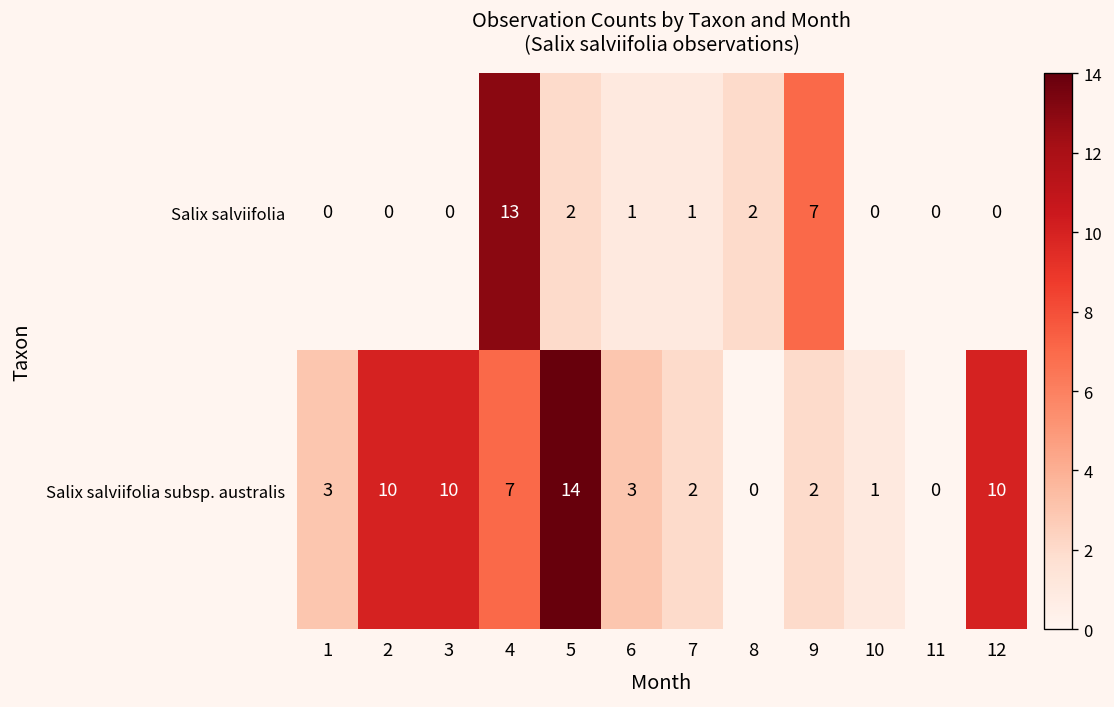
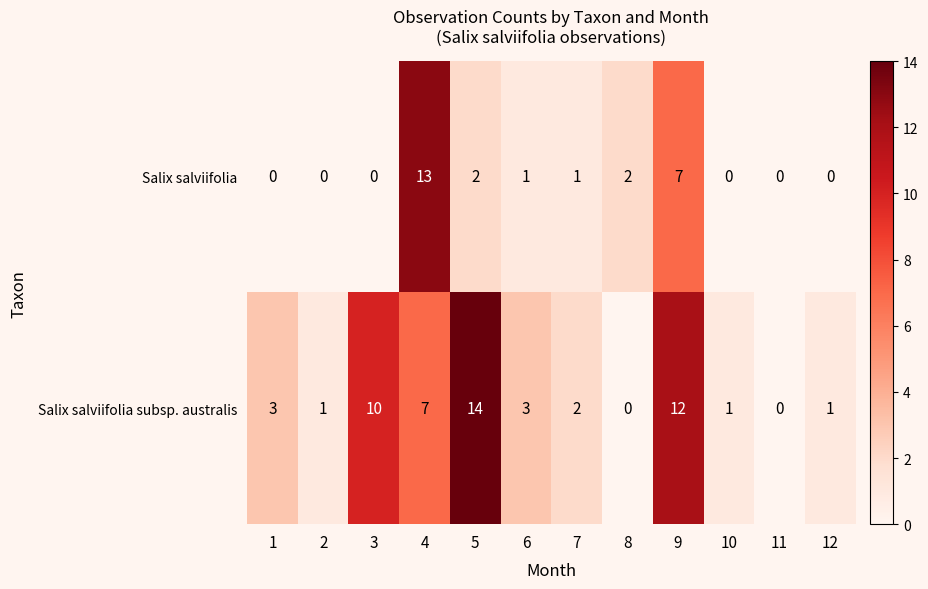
  {
    "Salix salviifolia": {
      "1": 0,
      "2": 0,
      "3": 0,
      "4": 13,
      "5": 2,
      "6": 1,
      "7": 1,
      "8": 2,
      "9": 7,
      "10": 0,
      "11": 0,
      "12": 0
    },
    "Salix salviifolia subsp. australis": {
      "1": 3,
-     "2": 10,
+     "2": 1,
      "3": 10,
      "4": 7,
      "5": 14,
      "6": 3,
      "7": 2,
      "8": 0,
-     "9": 2,
+     "9": 12,
      "10": 1,
      "11": 0,
-     "12": 10
+     "12": 1
    }
  }
